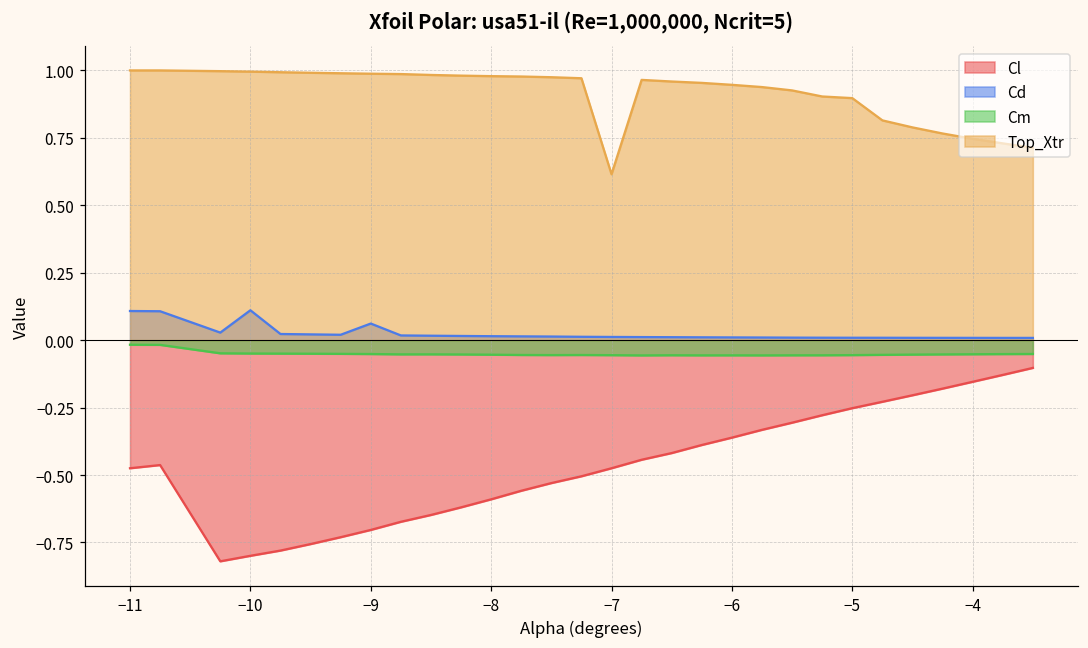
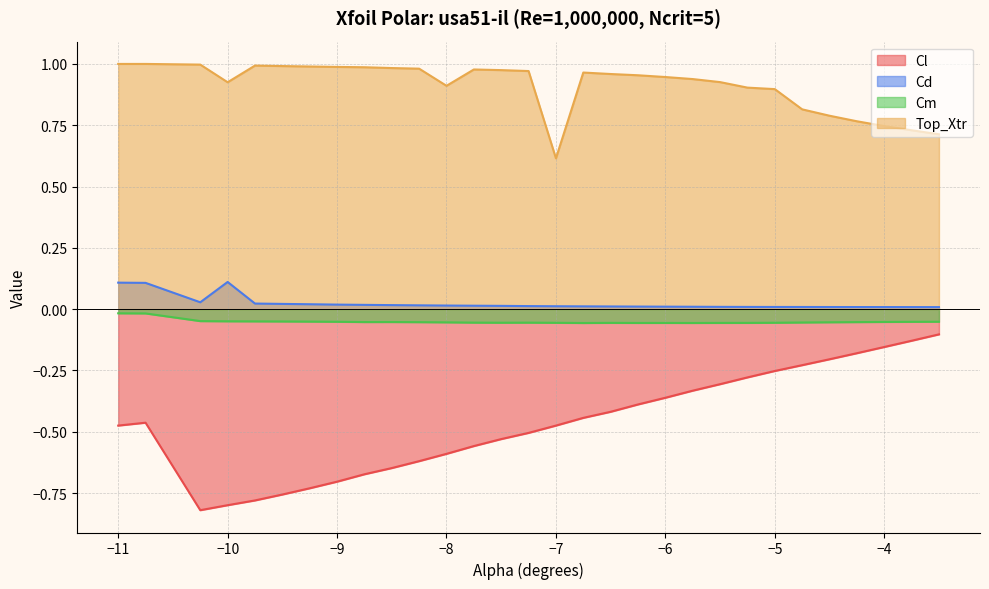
  {
    "Cd": {
      "−11": 0.11,
      "−10": 0.11,
-     "−9": 0.06,
+     "−9": 0.02,
      "−8": 0.01,
      "−7": 0.01
    },
    "Top_Xtr": {
      "−11": 1.00,
-     "−10": 1.00,
+     "−10": 0.93,
      "−9": 0.99,
-     "−8": 0.98,
+     "−8": 0.91,
      "−7": 0.62,
      "−6": 0.95,
      "−5": 0.90
    }
  }
